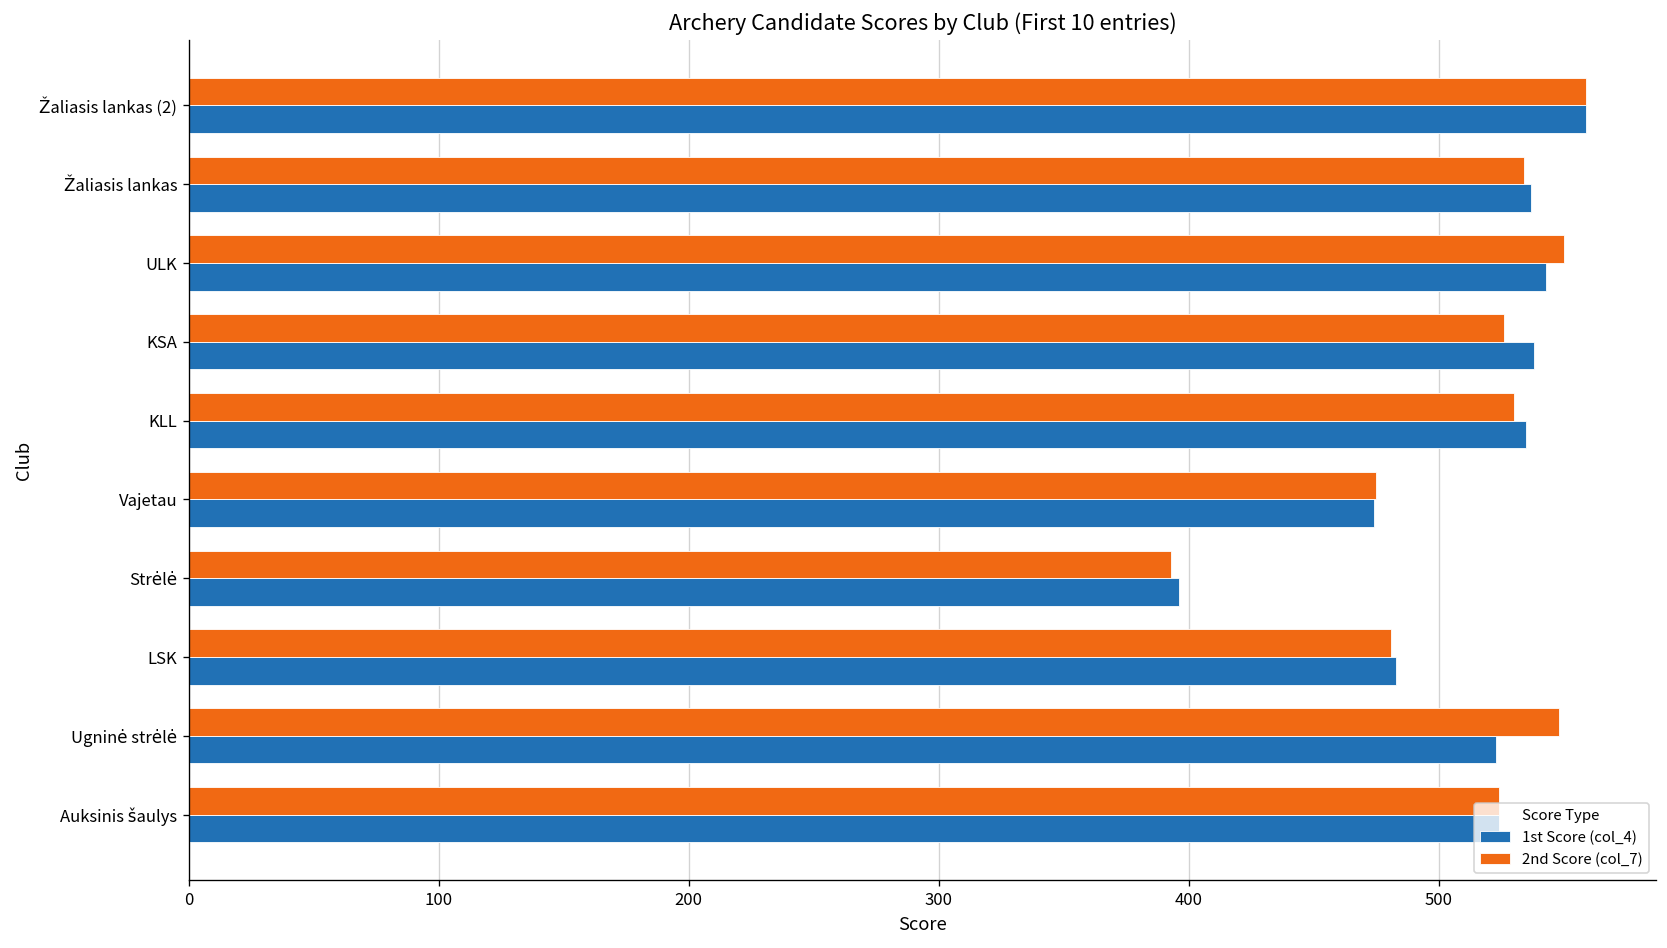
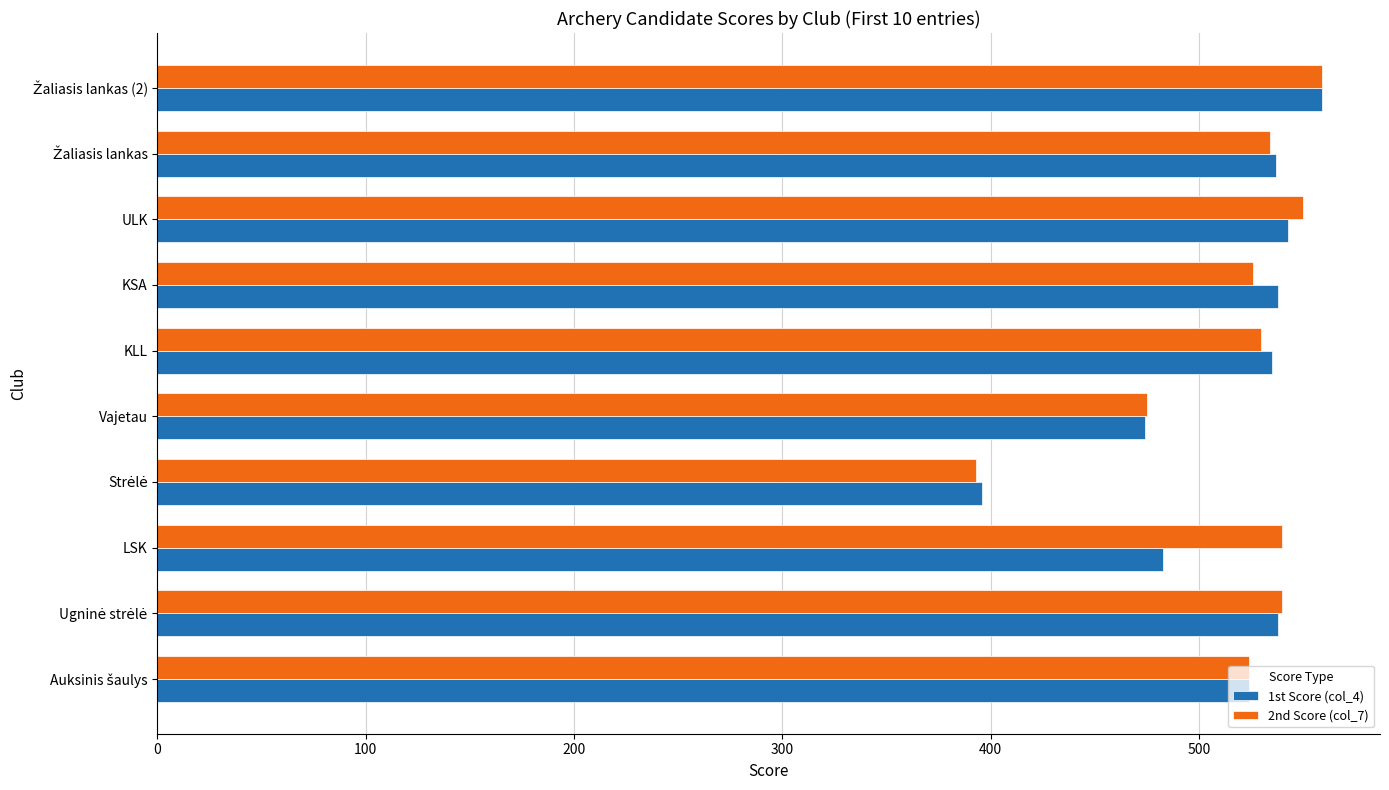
  {
    "1st Score (col_4)": {
      "Žaliasis lankas (2)": 559,
      "Žaliasis lankas": 537,
      "ULK": 543,
      "KSA": 538,
      "KLL": 535,
      "Vajetau": 474,
      "Strėlė": 396,
      "LSK": 483,
-     "Ugninė strėlė": 523
+     "Ugninė strėlė": 538
    },
    "2nd Score (col_7)": {
      "Žaliasis lankas (2)": 559,
      "Žaliasis lankas": 534,
      "ULK": 550,
      "KSA": 526,
      "KLL": 530,
      "Vajetau": 475,
      "Strėlė": 393,
-     "LSK": 481,
-     "Ugninė strėlė": 548
+     "LSK": 540,
+     "Ugninė strėlė": 540
    }
  }
